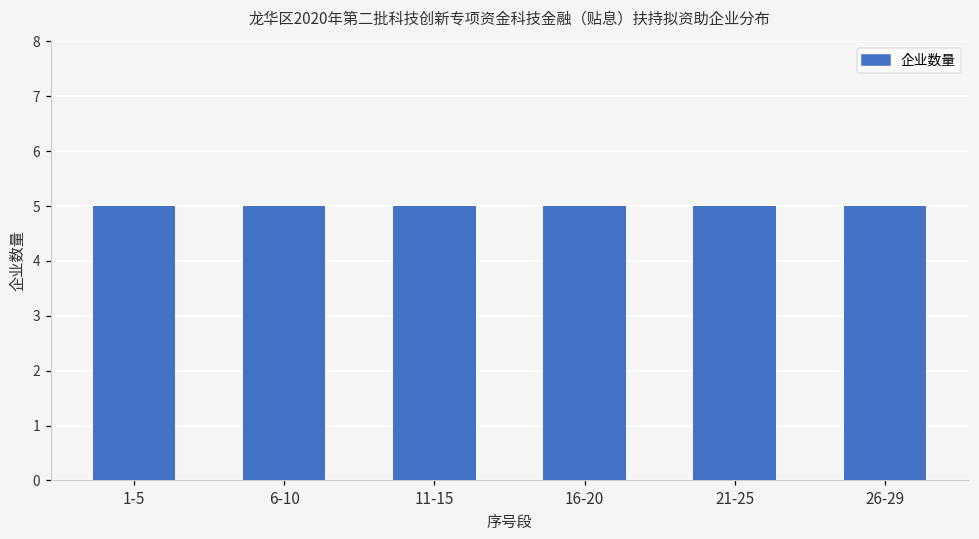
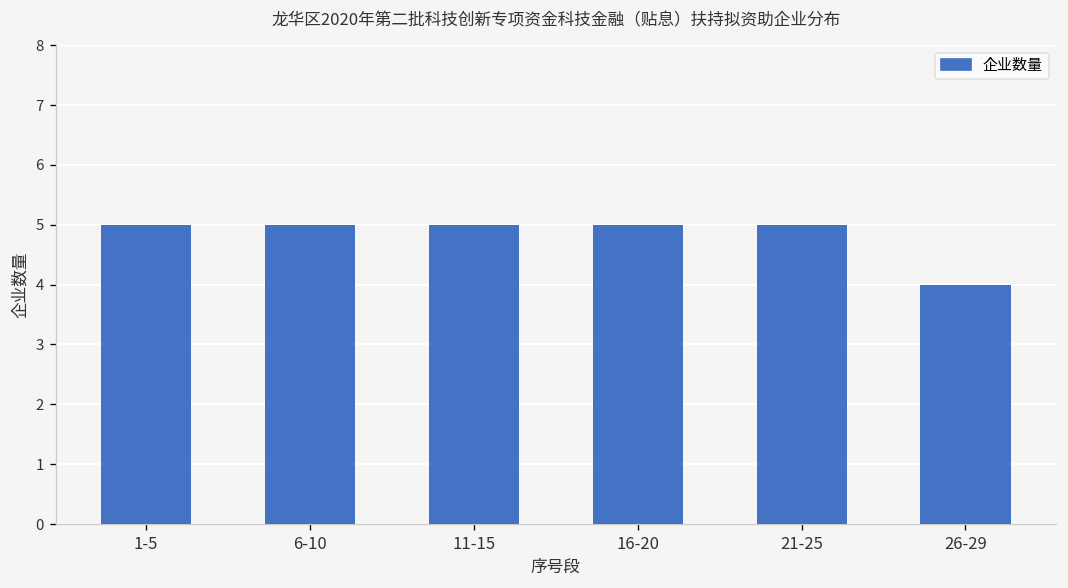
  {
    "1-5": 5,
    "6-10": 5,
    "11-15": 5,
    "16-20": 5,
    "21-25": 5,
-   "26-29": 5
+   "26-29": 4
  }
